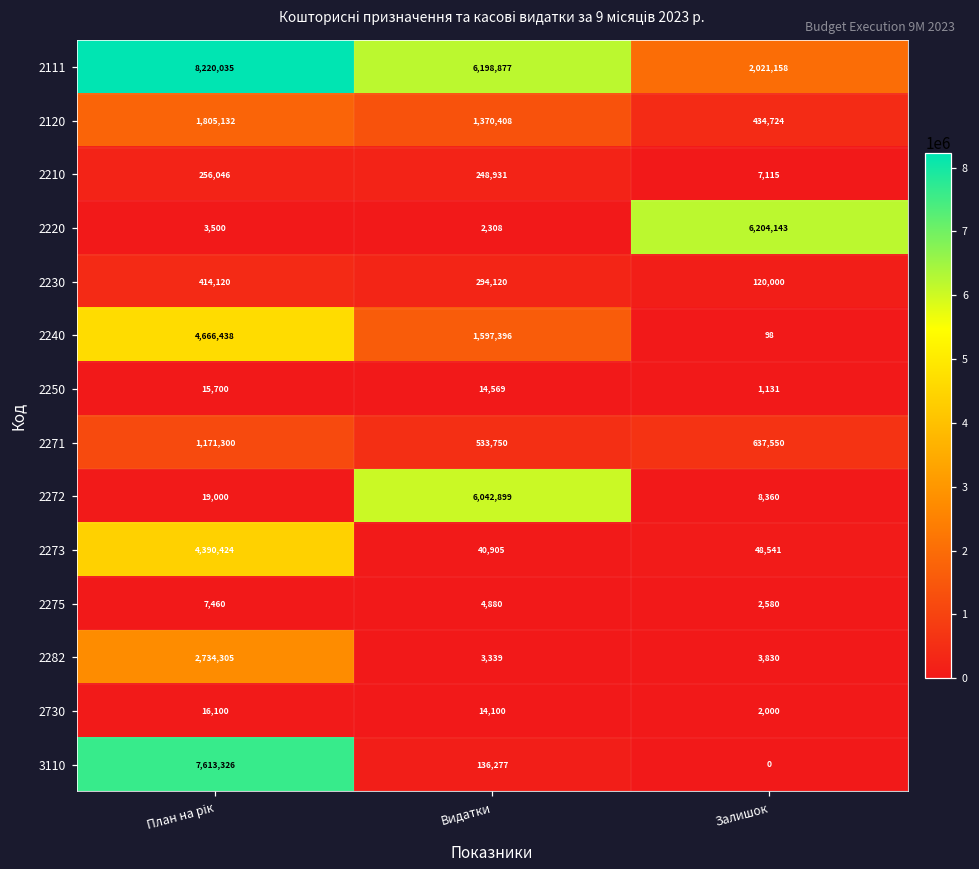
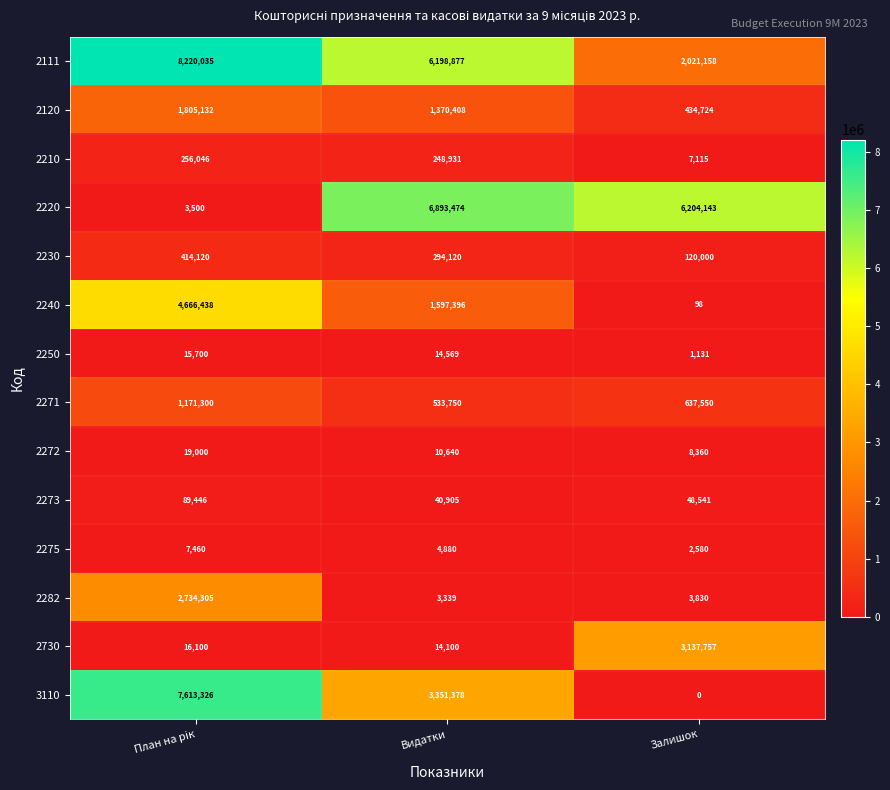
  {
    "2111": {
      "План на рік": "8,220,035",
      "Видатки": "6,198,877",
      "Залишок": "2,021,158"
    },
    "2120": {
      "План на рік": "1,805,132",
      "Видатки": "1,370,408",
      "Залишок": "434,724"
    },
    "2210": {
      "План на рік": "256,046",
      "Видатки": "248,931",
      "Залишок": "7,115"
    },
    "2220": {
      "План на рік": "3,500",
-     "Видатки": "2,308",
+     "Видатки": "6,893,474",
      "Залишок": "6,204,143"
    },
    "2230": {
      "План на рік": "414,120",
      "Видатки": "294,120",
      "Залишок": "120,000"
    },
    "2240": {
      "План на рік": "4,666,438",
      "Видатки": "1,597,396",
      "Залишок": "98"
    },
    "2250": {
      "План на рік": "15,700",
      "Видатки": "14,569",
      "Залишок": "1,131"
    },
    "2271": {
      "План на рік": "1,171,300",
      "Видатки": "533,750",
      "Залишок": "637,550"
    },
    "2272": {
      "План на рік": "19,000",
-     "Видатки": "6,042,899",
+     "Видатки": "10,640",
      "Залишок": "8,360"
    },
    "2273": {
-     "План на рік": "4,390,424",
+     "План на рік": "89,446",
      "Видатки": "40,905",
      "Залишок": "48,541"
    },
    "2275": {
      "План на рік": "7,460",
      "Видатки": "4,880",
      "Залишок": "2,580"
    },
    "2282": {
      "План на рік": "2,734,305",
      "Видатки": "3,339",
      "Залишок": "3,830"
    },
    "2730": {
      "План на рік": "16,100",
      "Видатки": "14,100",
-     "Залишок": "2,000"
+     "Залишок": "3,137,757"
    },
    "3110": {
      "План на рік": "7,613,326",
-     "Видатки": "136,277",
+     "Видатки": "3,351,378",
      "Залишок": "0"
    }
  }
